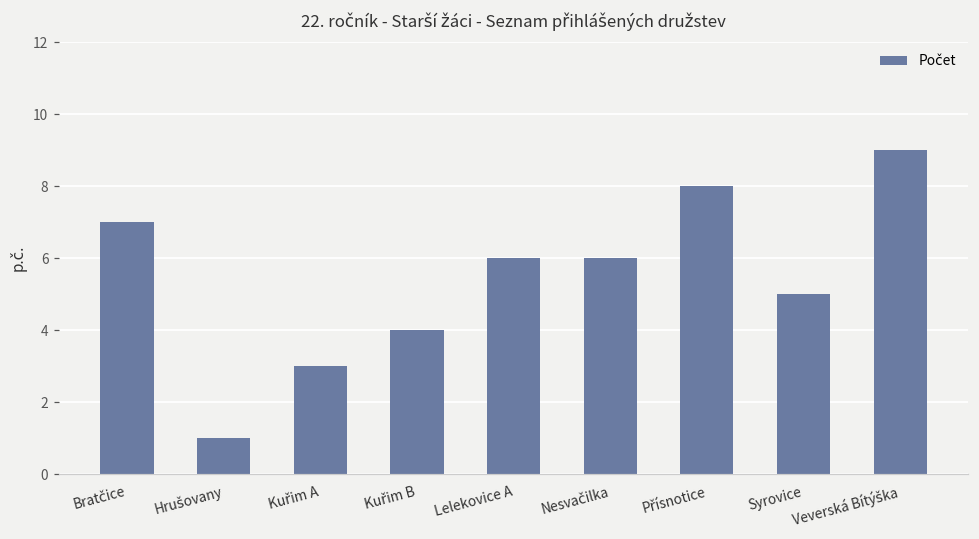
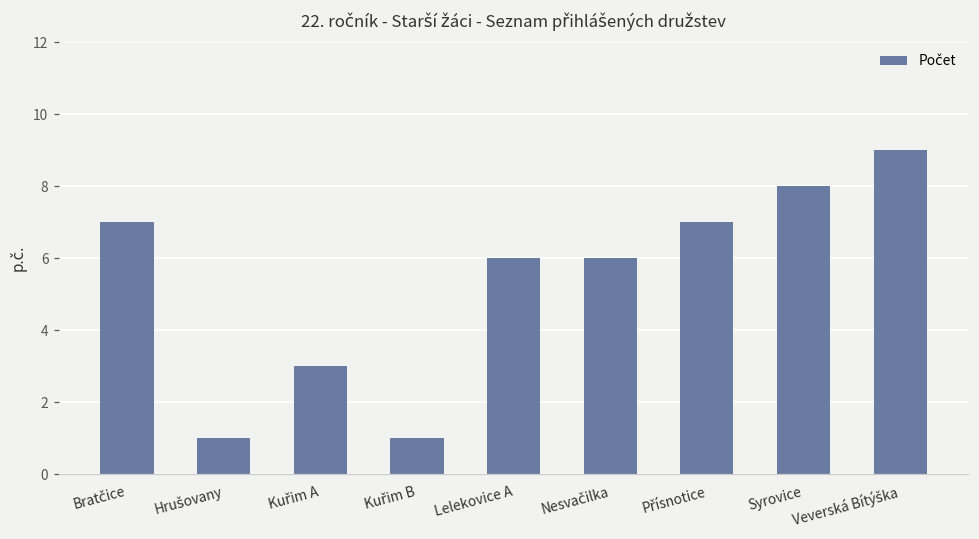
  {
    "Bratčice": 7,
    "Hrušovany": 1,
    "Kuřim A": 3,
-   "Kuřim B": 4,
+   "Kuřim B": 1,
    "Lelekovice A": 6,
    "Nesvačilka": 6,
-   "Přísnotice": 8,
-   "Syrovice": 5,
+   "Přísnotice": 7,
+   "Syrovice": 8,
    "Veverská Bítýška": 9
  }
